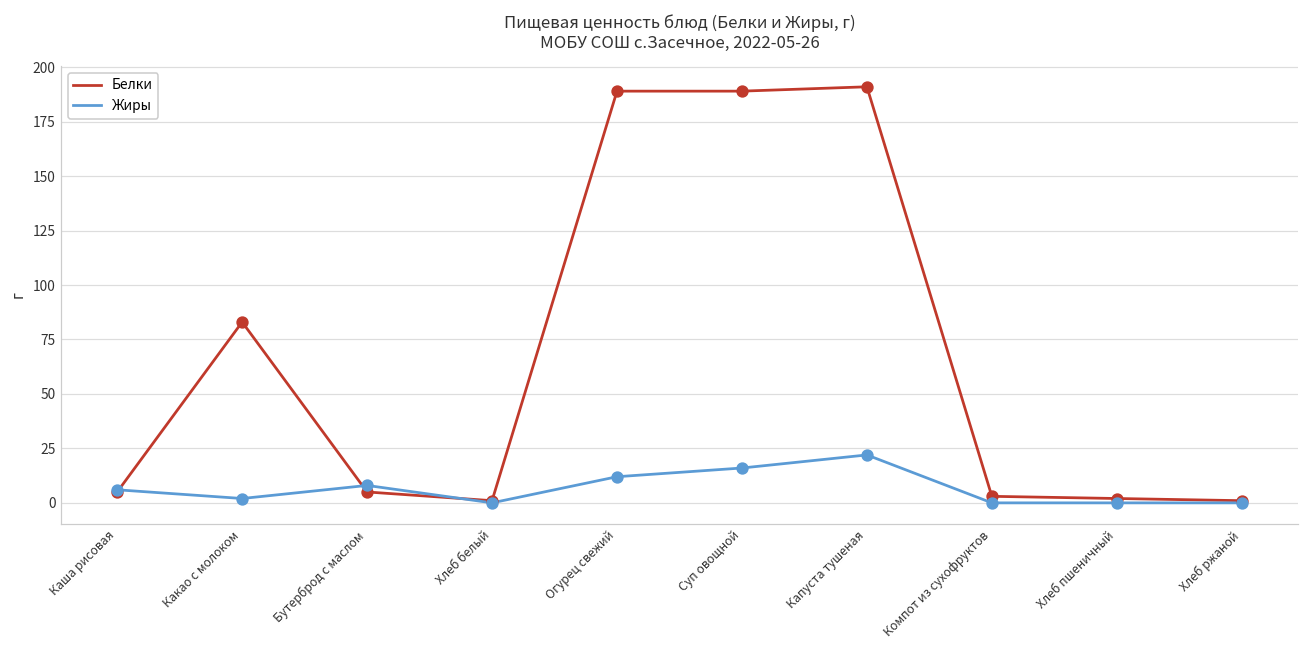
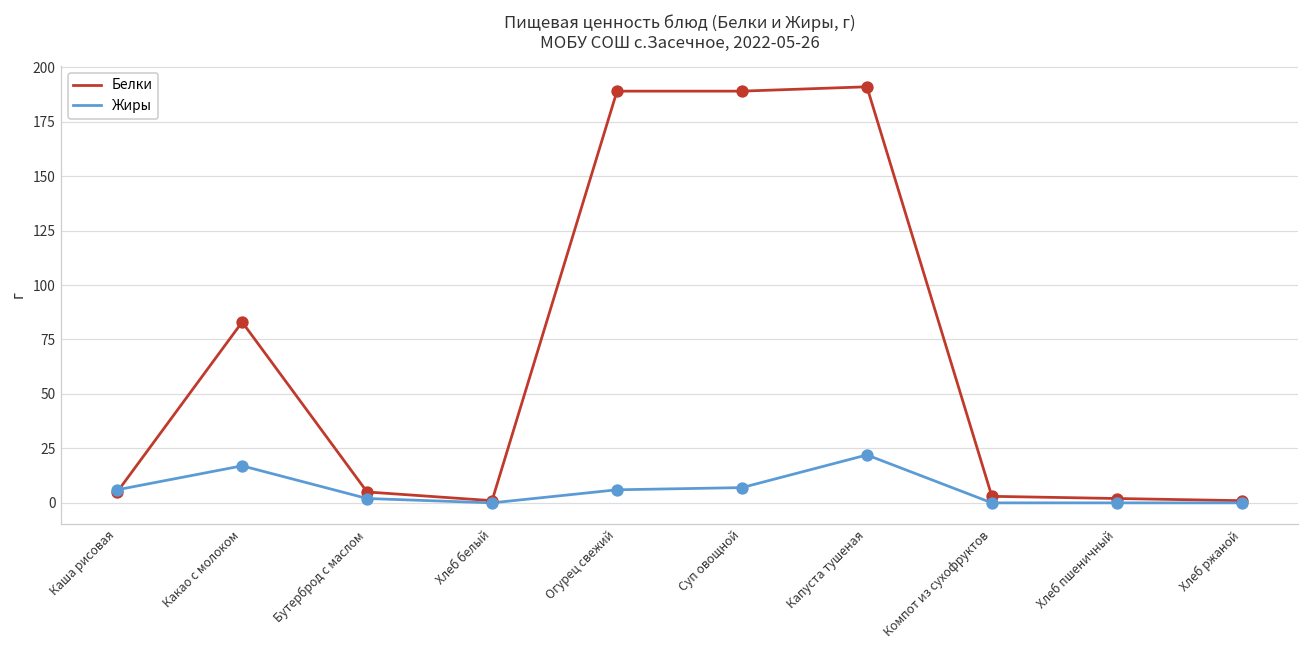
  {
    "Белки": {
      "Какао с молоком": 83,
      "Бутерброд с маслом": 5,
      "Огурец свежий": 189,
      "Суп овощной": 189,
      "Капуста тушеная": 191,
      "Компот из сухофруктов": 3,
      "Хлеб пшеничный": 2
    },
    "Жиры": {
-     "Какао с молоком": 2,
-     "Бутерброд с маслом": 8,
-     "Огурец свежий": 12,
-     "Суп овощной": 16,
+     "Какао с молоком": 17,
+     "Бутерброд с маслом": 2,
+     "Огурец свежий": 6,
+     "Суп овощной": 7,
      "Капуста тушеная": 22,
      "Компот из сухофруктов": 0,
      "Хлеб пшеничный": 0
    }
  }
